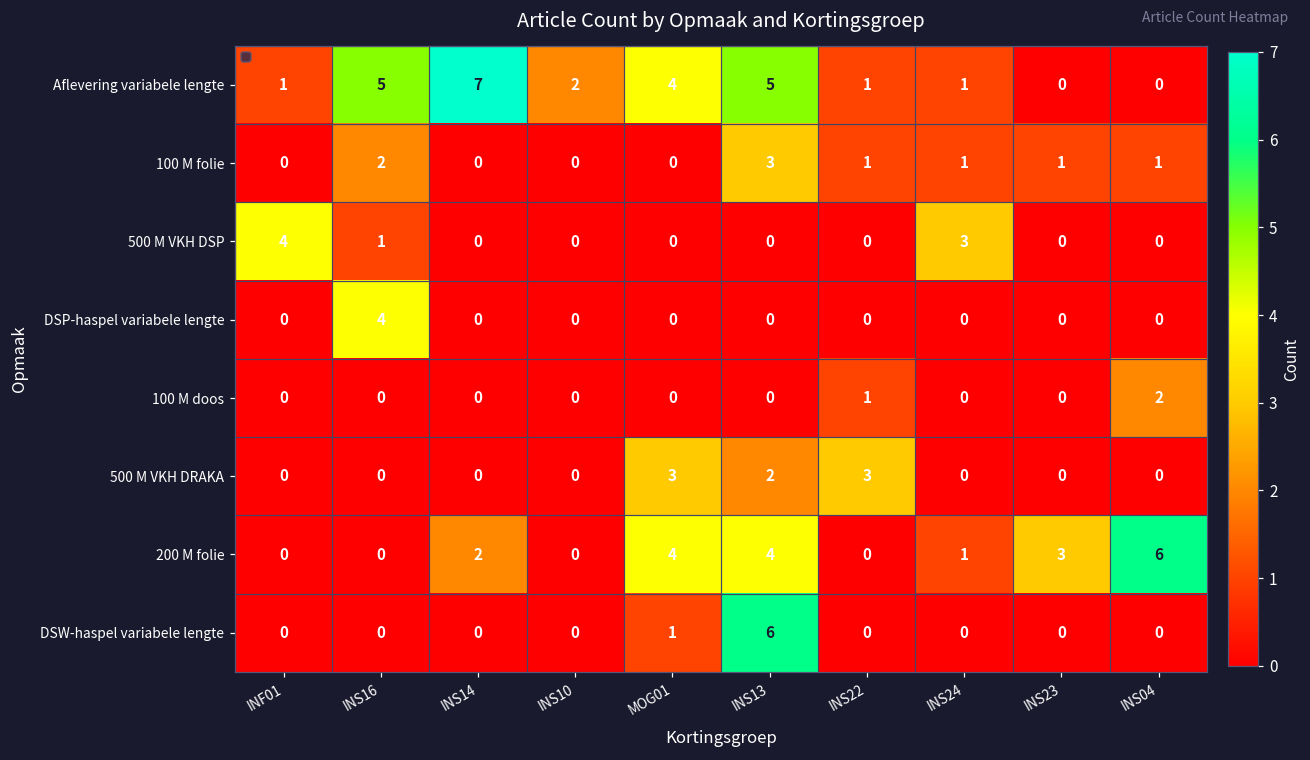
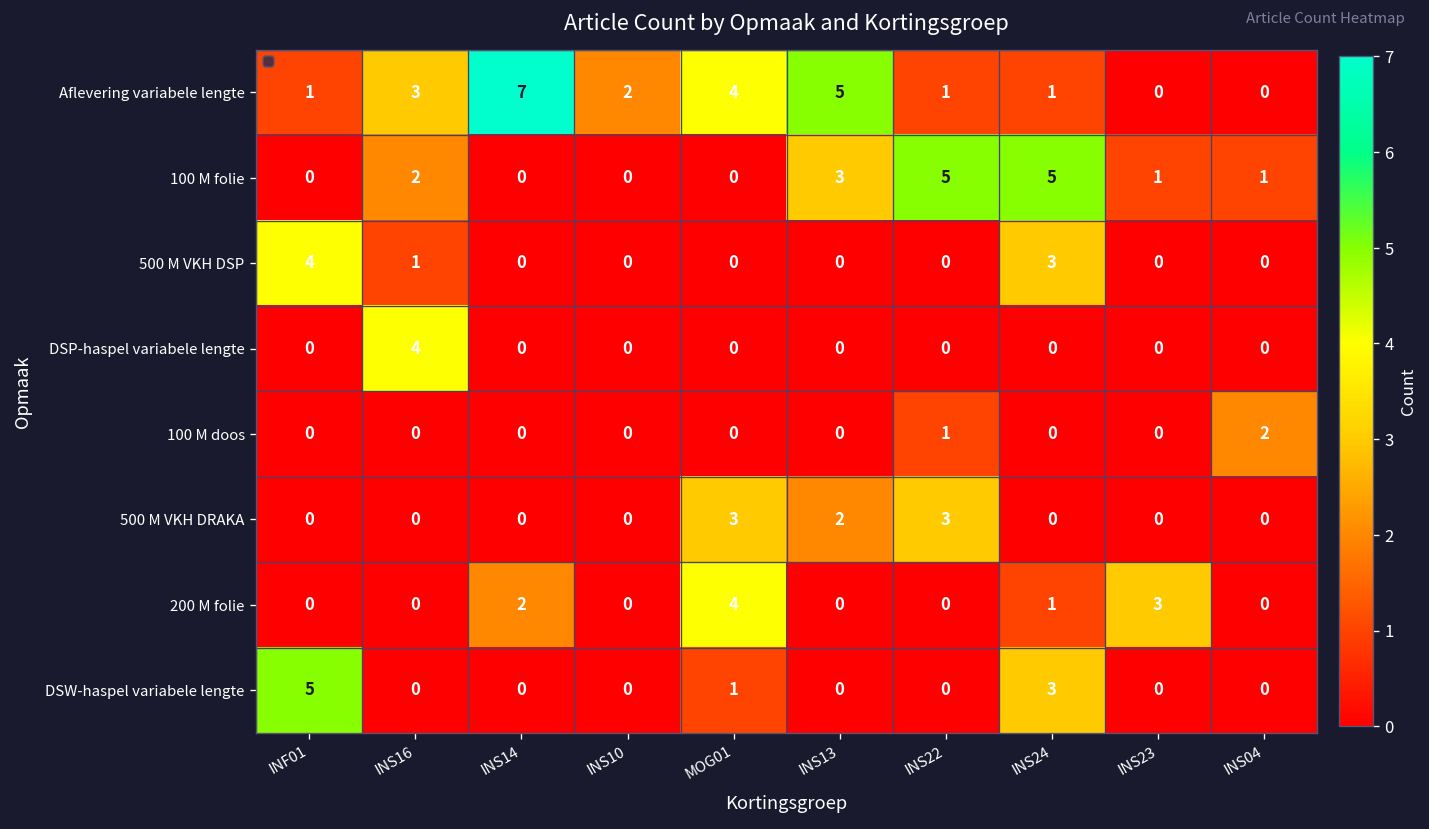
  {
    "Aflevering variabele lengte": {
      "INF01": 1,
-     "INS16": 5,
+     "INS16": 3,
      "INS14": 7,
      "INS10": 2,
      "MOG01": 4,
      "INS13": 5,
      "INS22": 1,
      "INS24": 1,
      "INS23": 0,
      "INS04": 0
    },
    "100 M folie": {
      "INF01": 0,
      "INS16": 2,
      "INS14": 0,
      "INS10": 0,
      "MOG01": 0,
      "INS13": 3,
-     "INS22": 1,
-     "INS24": 1,
+     "INS22": 5,
+     "INS24": 5,
      "INS23": 1,
      "INS04": 1
    },
    "500 M VKH DSP": {
      "INF01": 4,
      "INS16": 1,
      "INS14": 0,
      "INS10": 0,
      "MOG01": 0,
      "INS13": 0,
      "INS22": 0,
      "INS24": 3,
      "INS23": 0,
      "INS04": 0
    },
    "DSP-haspel variabele lengte": {
      "INF01": 0,
      "INS16": 4,
      "INS14": 0,
      "INS10": 0,
      "MOG01": 0,
      "INS13": 0,
      "INS22": 0,
      "INS24": 0,
      "INS23": 0,
      "INS04": 0
    },
    "100 M doos": {
      "INF01": 0,
      "INS16": 0,
      "INS14": 0,
      "INS10": 0,
      "MOG01": 0,
      "INS13": 0,
      "INS22": 1,
      "INS24": 0,
      "INS23": 0,
      "INS04": 2
    },
    "500 M VKH DRAKA": {
      "INF01": 0,
      "INS16": 0,
      "INS14": 0,
      "INS10": 0,
      "MOG01": 3,
      "INS13": 2,
      "INS22": 3,
      "INS24": 0,
      "INS23": 0,
      "INS04": 0
    },
    "200 M folie": {
      "INF01": 0,
      "INS16": 0,
      "INS14": 2,
      "INS10": 0,
      "MOG01": 4,
-     "INS13": 4,
+     "INS13": 0,
      "INS22": 0,
      "INS24": 1,
      "INS23": 3,
-     "INS04": 6
+     "INS04": 0
    },
    "DSW-haspel variabele lengte": {
-     "INF01": 0,
+     "INF01": 5,
      "INS16": 0,
      "INS14": 0,
      "INS10": 0,
      "MOG01": 1,
-     "INS13": 6,
+     "INS13": 0,
      "INS22": 0,
-     "INS24": 0,
+     "INS24": 3,
      "INS23": 0,
      "INS04": 0
    }
  }
